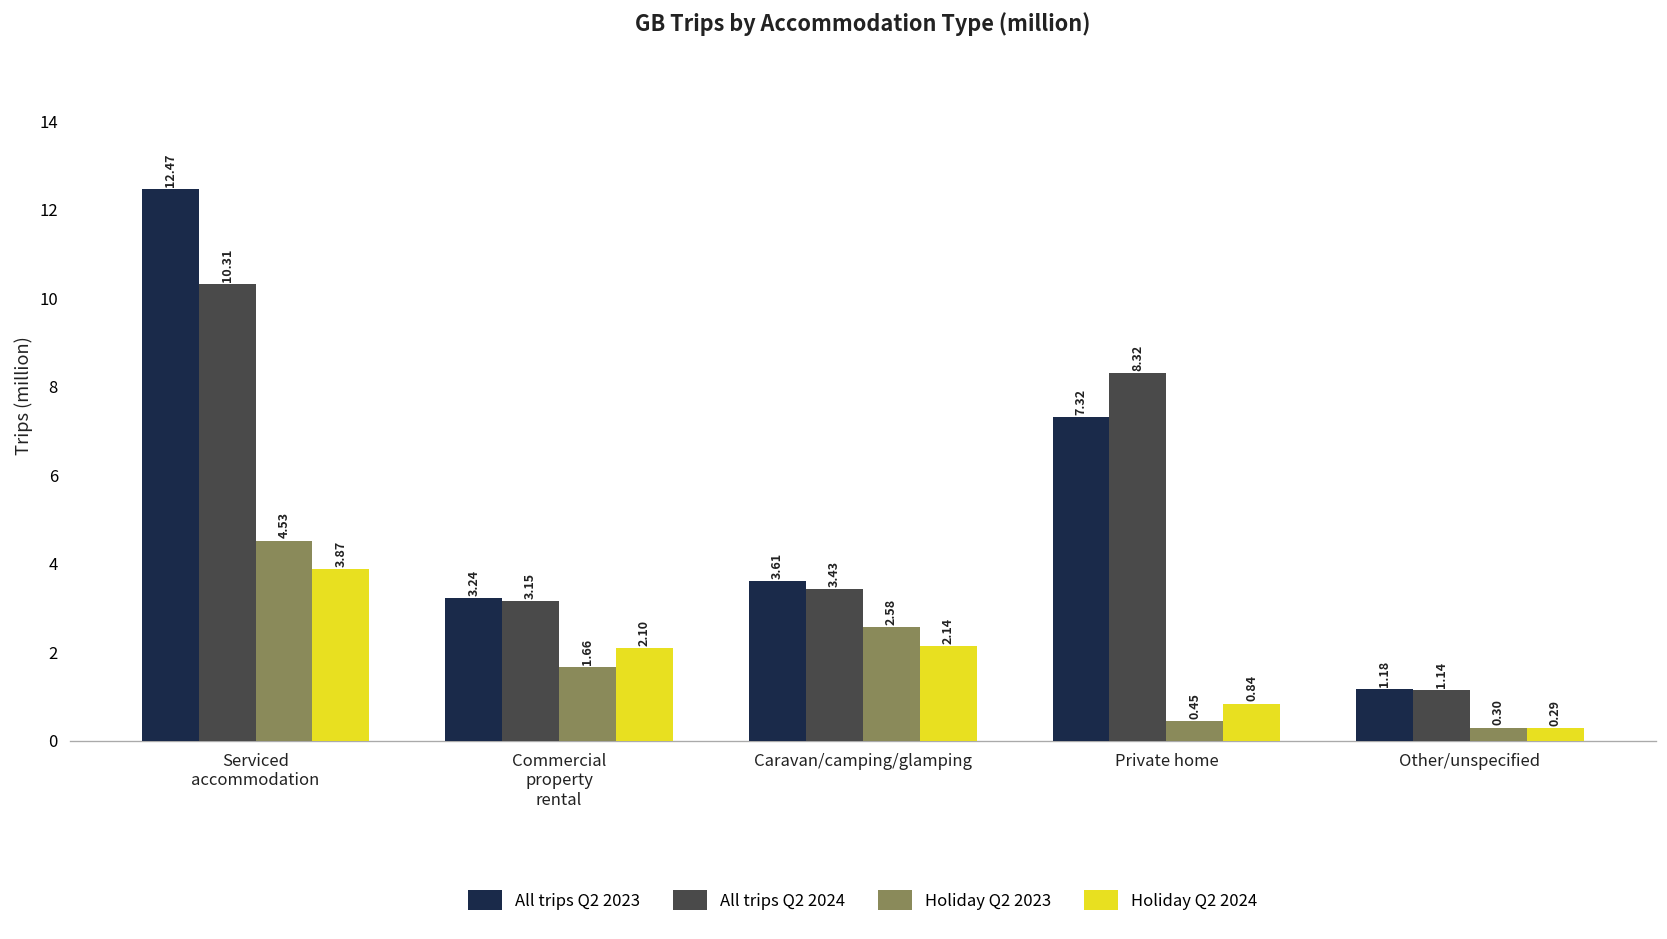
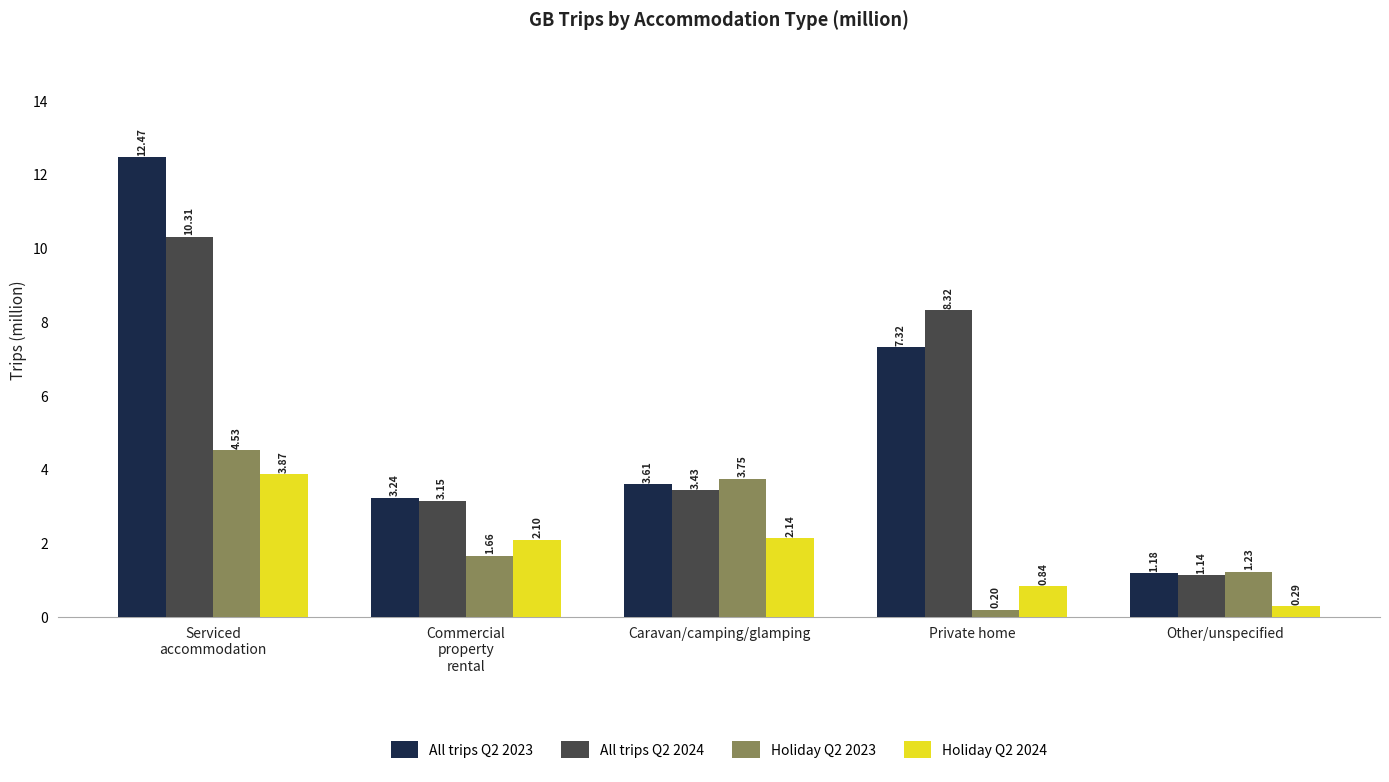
  {
    "Holiday Q2 2023": {
      "Serviced accommodation": 4.53,
      "Commercial property rental": 1.66,
-     "Caravan/camping/glamping": 2.58,
-     "Private home": 0.45,
-     "Other/unspecified": 0.30
+     "Caravan/camping/glamping": 3.75,
+     "Private home": 0.20,
+     "Other/unspecified": 1.23
    },
    "Holiday Q2 2024": {
      "Serviced accommodation": 3.87,
      "Commercial property rental": 2.10,
      "Caravan/camping/glamping": 2.14,
      "Private home": 0.84,
      "Other/unspecified": 0.29
    }
  }
